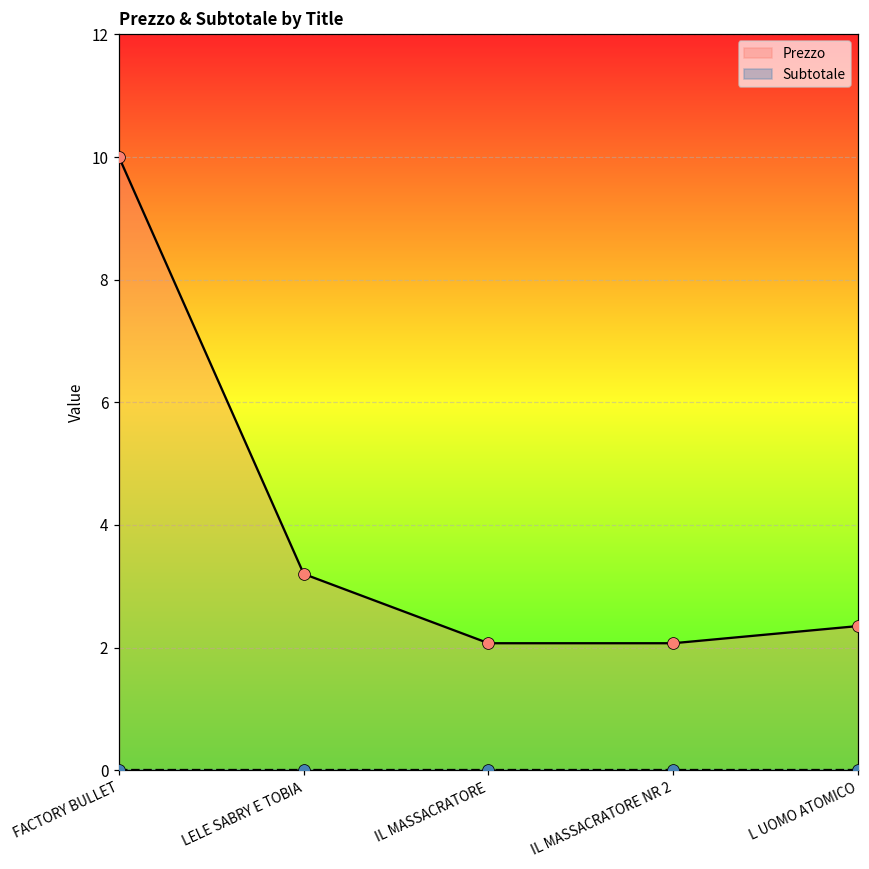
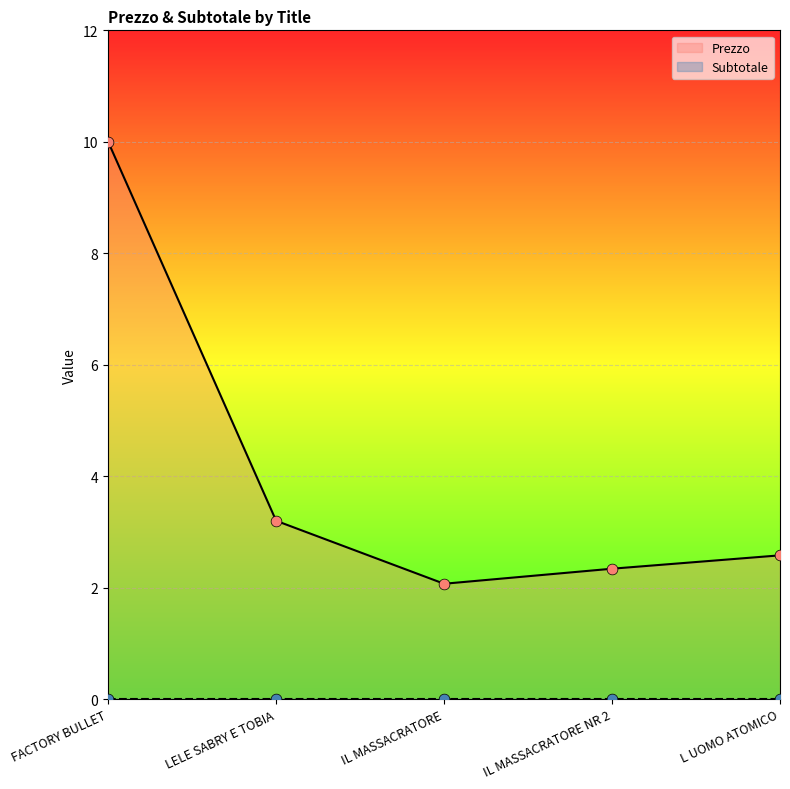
  {
    "Prezzo": {
      "FACTORY BULLET": 10.0,
      "LELE SABRY E TOBIA": 3.2,
      "IL MASSACRATORE": 2.1,
-     "IL MASSACRATORE NR 2": 2.1,
-     "L UOMO ATOMICO": 2.4
+     "IL MASSACRATORE NR 2": 2.3,
+     "L UOMO ATOMICO": 2.6
    },
    "Subtotale": {
      "FACTORY BULLET": 0.0,
      "LELE SABRY E TOBIA": 0.0,
      "IL MASSACRATORE": 0.0,
      "IL MASSACRATORE NR 2": 0.0,
      "L UOMO ATOMICO": 0.0
    }
  }
